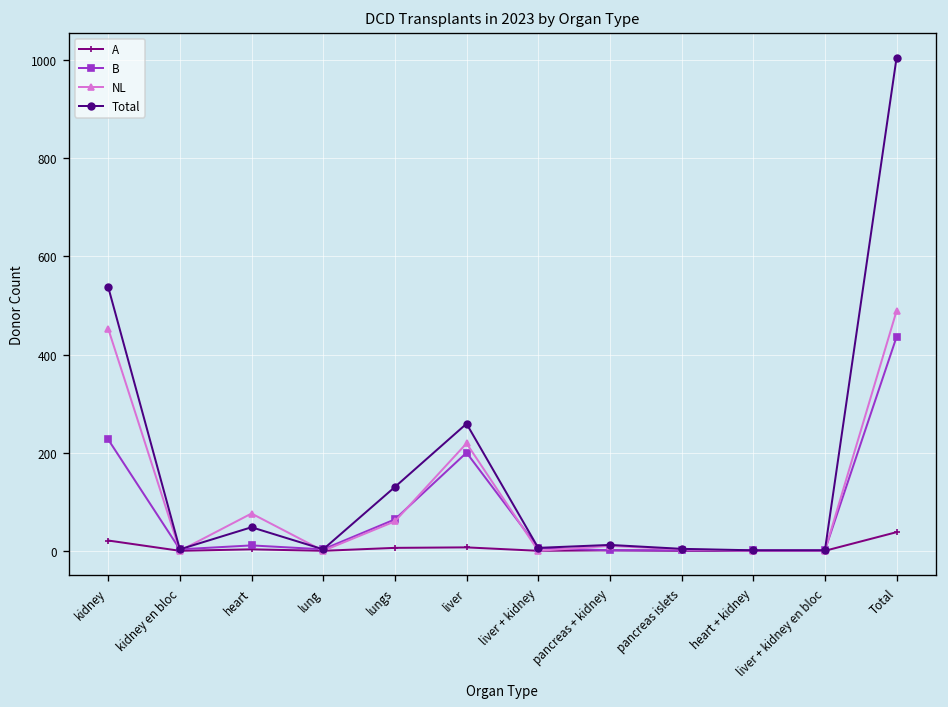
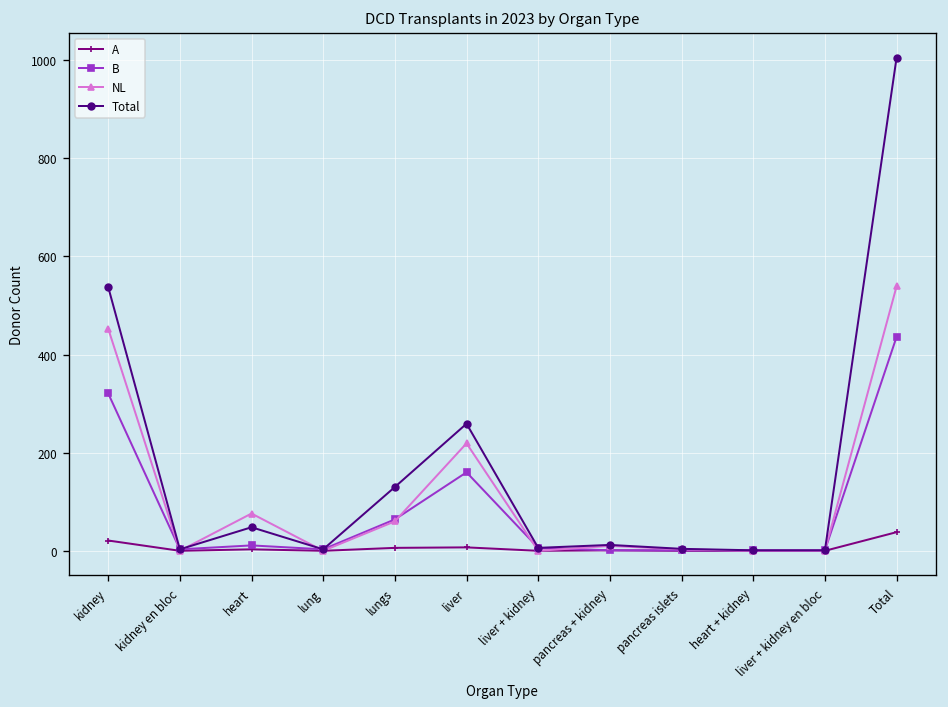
  {
    "B": {
-     "kidney": 230,
+     "kidney": 320,
      "heart": 10,
-     "liver": 200,
+     "liver": 160,
      "Total": 440
    },
    "NL": {
      "kidney": 450,
      "heart": 80,
      "liver": 220,
-     "Total": 490
+     "Total": 540
    }
  }
